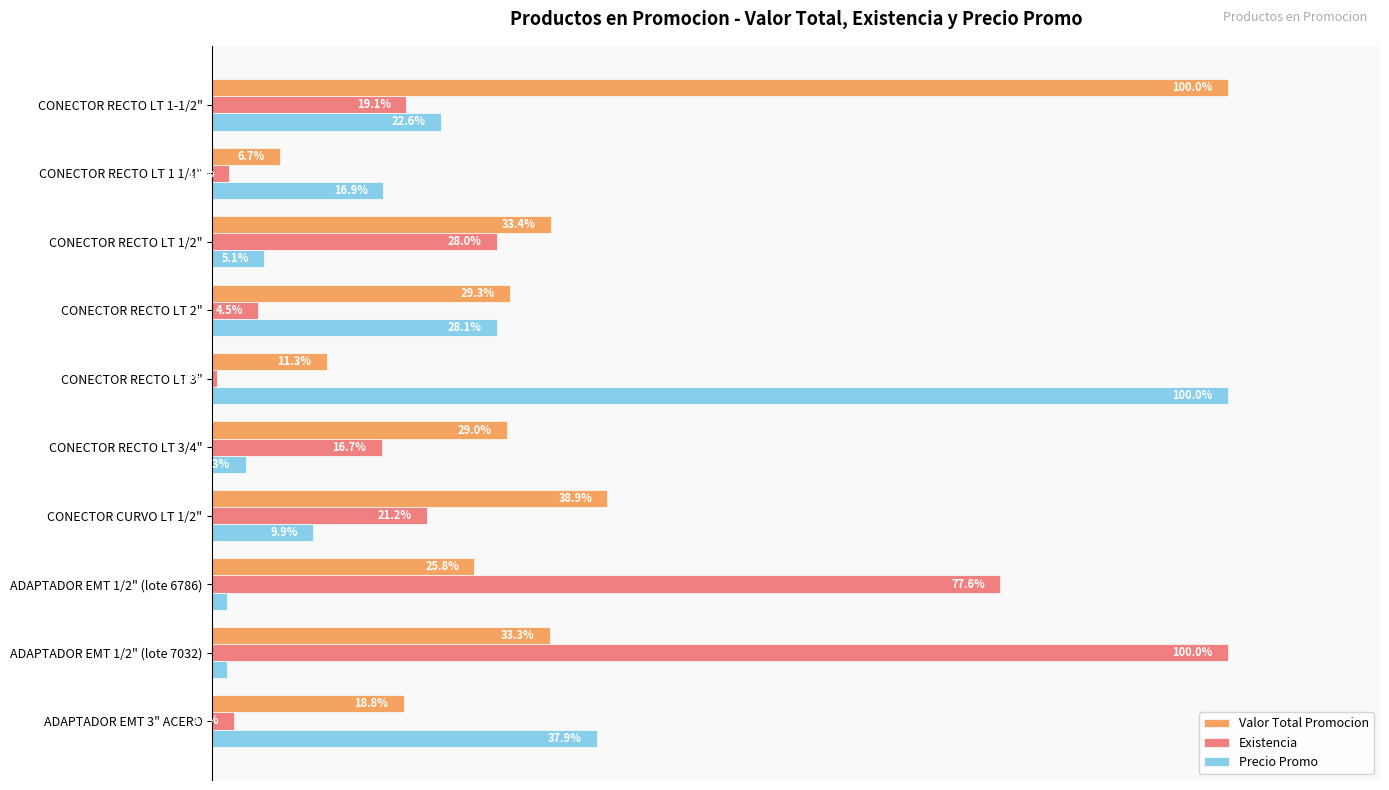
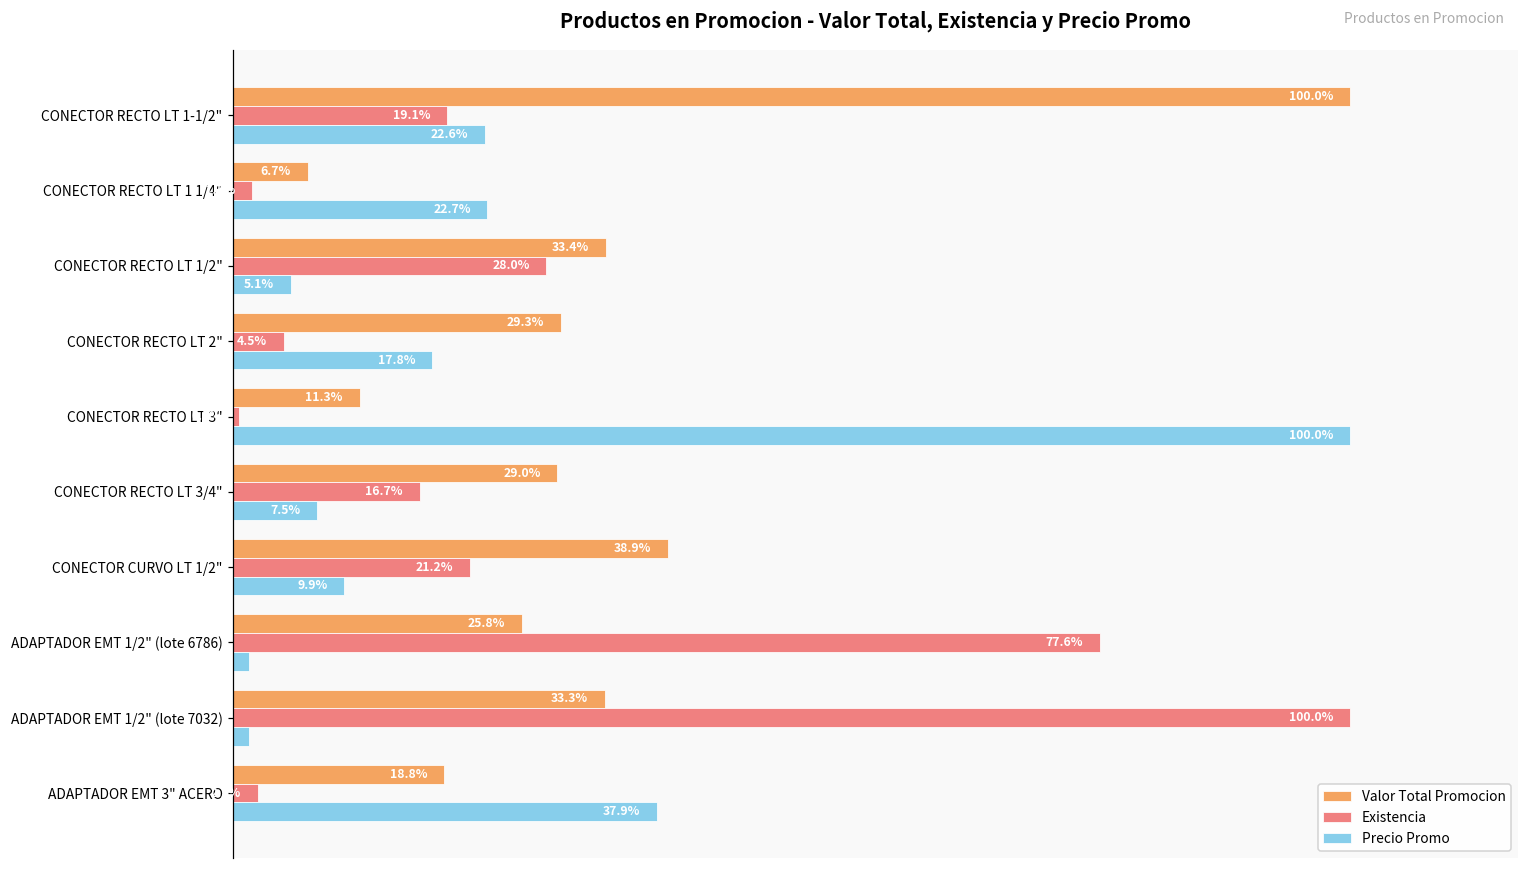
  {
    "Precio Promo": {
      "CONECTOR RECTO LT 1-1/2\"": "22.6%",
-     "CONECTOR RECTO LT 1 1/4\"": "16.9%",
+     "CONECTOR RECTO LT 1 1/4\"": "22.7%",
      "CONECTOR RECTO LT 1/2\"": "5.1%",
-     "CONECTOR RECTO LT 2\"": "28.1%",
+     "CONECTOR RECTO LT 2\"": "17.8%",
      "CONECTOR RECTO LT 3\"": "100.0%",
-     "CONECTOR RECTO LT 3/4\"": "3.3%",
+     "CONECTOR RECTO LT 3/4\"": "7.5%",
      "CONECTOR CURVO LT 1/2\"": "9.9%",
      "ADAPTADOR EMT 3\" ACERO": "37.9%"
    }
  }
